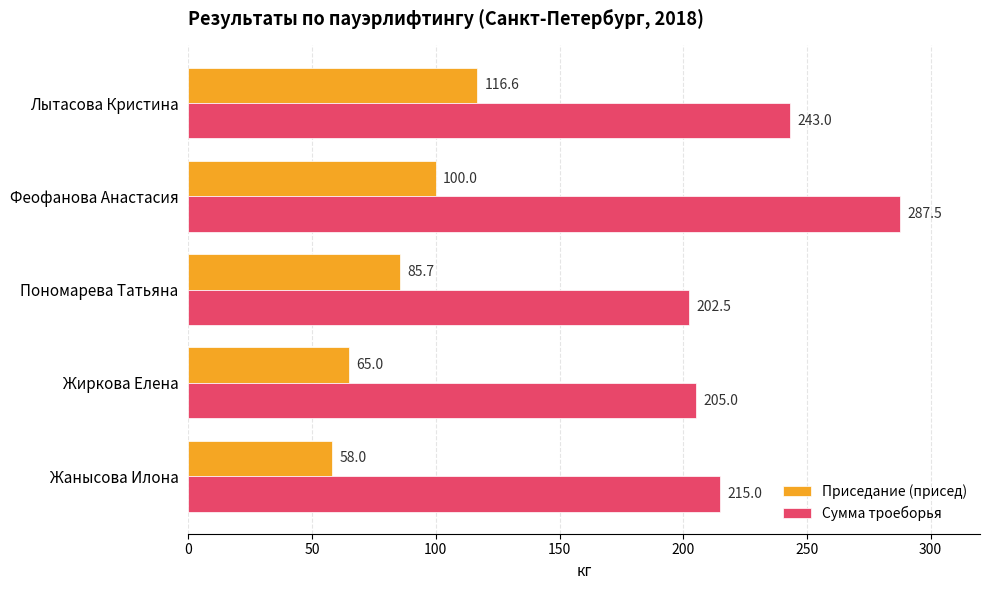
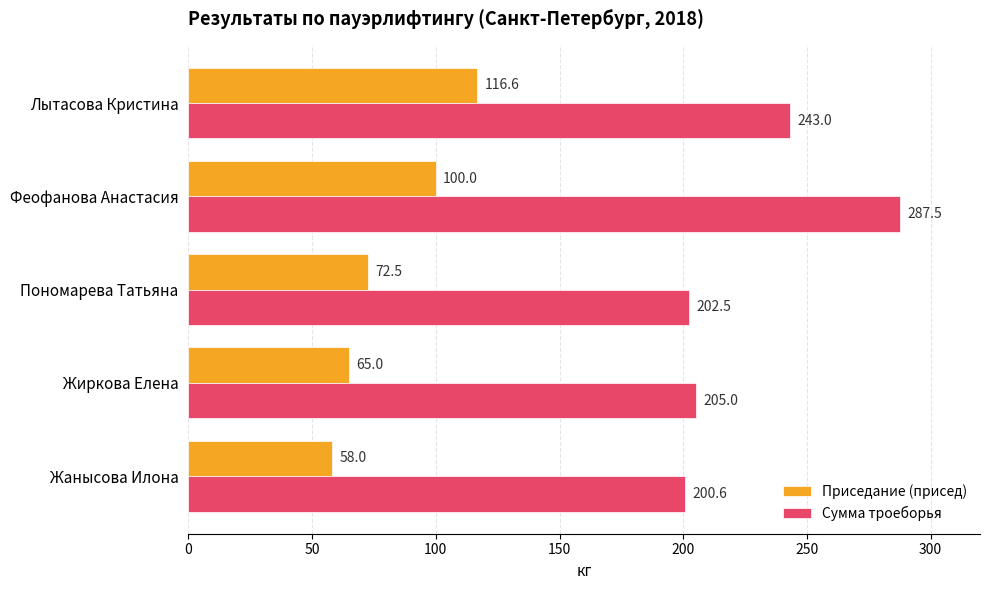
  {
    "Приседание (присед)": {
      "Лытасова Кристина": 116.6,
      "Феофанова Анастасия": 100.0,
-     "Пономарева Татьяна": 85.7,
+     "Пономарева Татьяна": 72.5,
      "Жиркова Елена": 65.0,
      "Жанысова Илона": 58.0
    },
    "Сумма троеборья": {
      "Лытасова Кристина": 243.0,
      "Феофанова Анастасия": 287.5,
      "Пономарева Татьяна": 202.5,
      "Жиркова Елена": 205.0,
-     "Жанысова Илона": 215.0
+     "Жанысова Илона": 200.6
    }
  }
